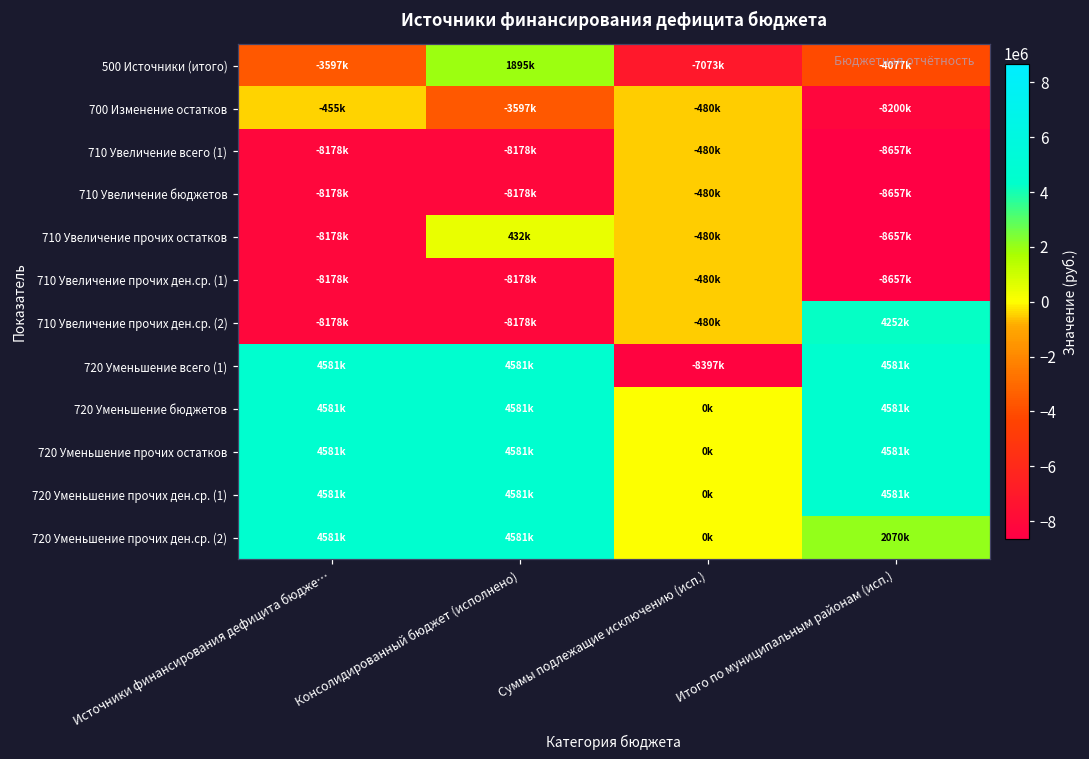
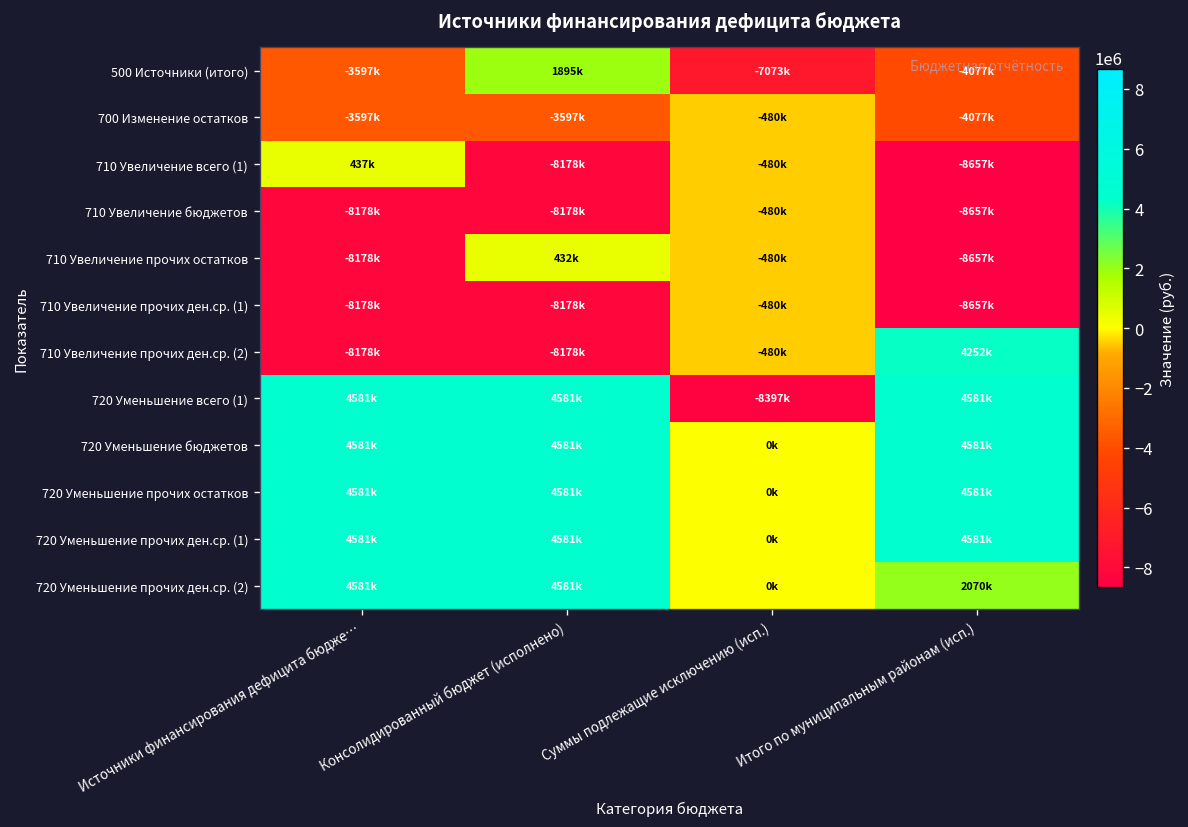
  {
    "500 Источники (итого)": {
      "Источники финансирования дефицита бюдже…": "-3597k",
      "Консолидированный бюджет (исполнено)": "1895k",
      "Суммы подлежащие исключению (исп.)": "-7073k"
    },
    "700 Изменение остатков": {
-     "Источники финансирования дефицита бюдже…": "-455k",
+     "Источники финансирования дефицита бюдже…": "-3597k",
      "Консолидированный бюджет (исполнено)": "-3597k",
      "Суммы подлежащие исключению (исп.)": "-480k",
-     "Итого по муниципальным районам (исп.)": "-8200k"
+     "Итого по муниципальным районам (исп.)": "-4077k"
    },
    "710 Увеличение всего (1)": {
-     "Источники финансирования дефицита бюдже…": "-8178k",
+     "Источники финансирования дефицита бюдже…": "437k",
      "Консолидированный бюджет (исполнено)": "-8178k",
      "Суммы подлежащие исключению (исп.)": "-480k",
      "Итого по муниципальным районам (исп.)": "-8657k"
    },
    "710 Увеличение бюджетов": {
      "Источники финансирования дефицита бюдже…": "-8178k",
      "Консолидированный бюджет (исполнено)": "-8178k",
      "Суммы подлежащие исключению (исп.)": "-480k",
      "Итого по муниципальным районам (исп.)": "-8657k"
    },
    "710 Увеличение прочих остатков": {
      "Источники финансирования дефицита бюдже…": "-8178k",
      "Консолидированный бюджет (исполнено)": "432k",
      "Суммы подлежащие исключению (исп.)": "-480k",
      "Итого по муниципальным районам (исп.)": "-8657k"
    },
    "710 Увеличение прочих ден.ср. (1)": {
      "Источники финансирования дефицита бюдже…": "-8178k",
      "Консолидированный бюджет (исполнено)": "-8178k",
      "Суммы подлежащие исключению (исп.)": "-480k",
      "Итого по муниципальным районам (исп.)": "-8657k"
    },
    "710 Увеличение прочих ден.ср. (2)": {
      "Источники финансирования дефицита бюдже…": "-8178k",
      "Консолидированный бюджет (исполнено)": "-8178k",
      "Суммы подлежащие исключению (исп.)": "-480k",
      "Итого по муниципальным районам (исп.)": "4252k"
    },
    "720 Уменьшение всего (1)": {
      "Источники финансирования дефицита бюдже…": "4581k",
      "Консолидированный бюджет (исполнено)": "4581k",
      "Суммы подлежащие исключению (исп.)": "-8397k",
      "Итого по муниципальным районам (исп.)": "4581k"
    },
    "720 Уменьшение бюджетов": {
      "Источники финансирования дефицита бюдже…": "4581k",
      "Консолидированный бюджет (исполнено)": "4581k",
      "Суммы подлежащие исключению (исп.)": "0k",
      "Итого по муниципальным районам (исп.)": "4581k"
    },
    "720 Уменьшение прочих остатков": {
      "Источники финансирования дефицита бюдже…": "4581k",
      "Консолидированный бюджет (исполнено)": "4581k",
      "Суммы подлежащие исключению (исп.)": "0k",
      "Итого по муниципальным районам (исп.)": "4581k"
    },
    "720 Уменьшение прочих ден.ср. (1)": {
      "Источники финансирования дефицита бюдже…": "4581k",
      "Консолидированный бюджет (исполнено)": "4581k",
      "Суммы подлежащие исключению (исп.)": "0k",
      "Итого по муниципальным районам (исп.)": "4581k"
    },
    "720 Уменьшение прочих ден.ср. (2)": {
      "Источники финансирования дефицита бюдже…": "4581k",
      "Консолидированный бюджет (исполнено)": "4581k",
      "Суммы подлежащие исключению (исп.)": "0k",
      "Итого по муниципальным районам (исп.)": "2070k"
    }
  }
